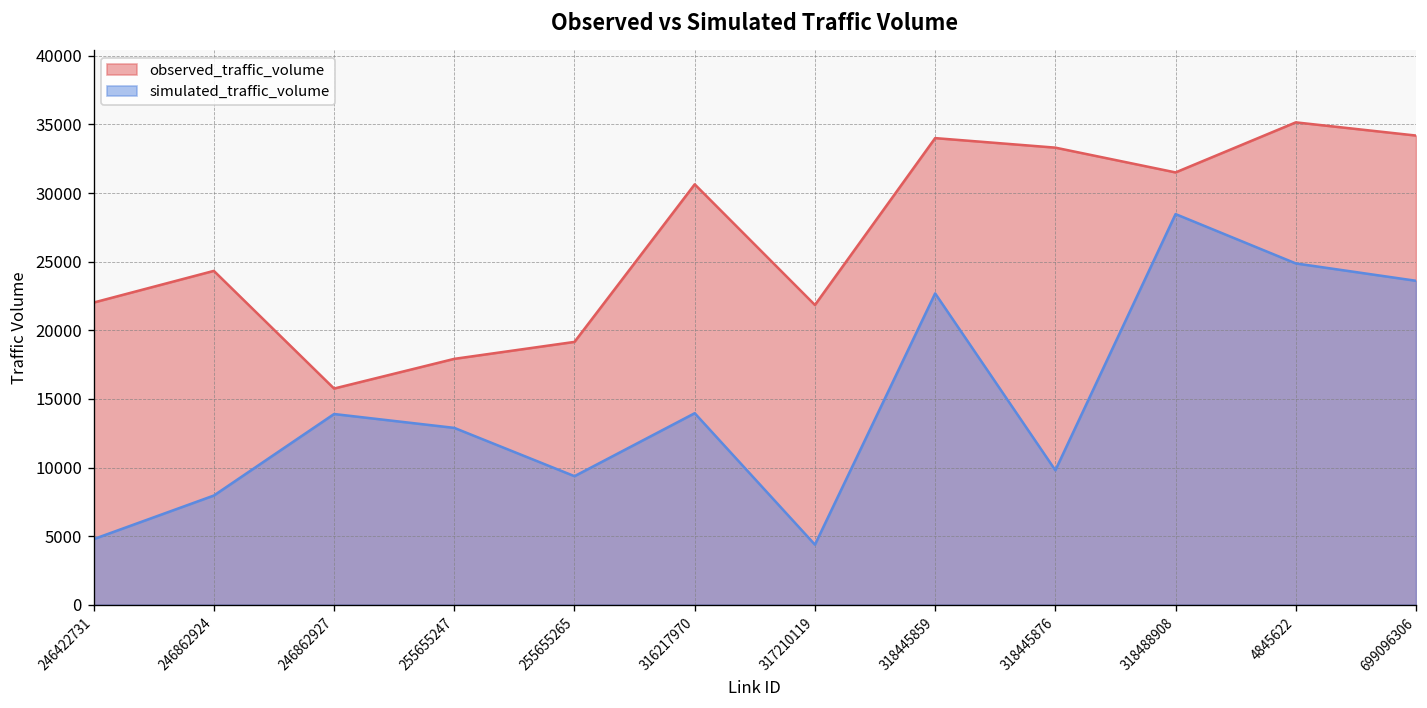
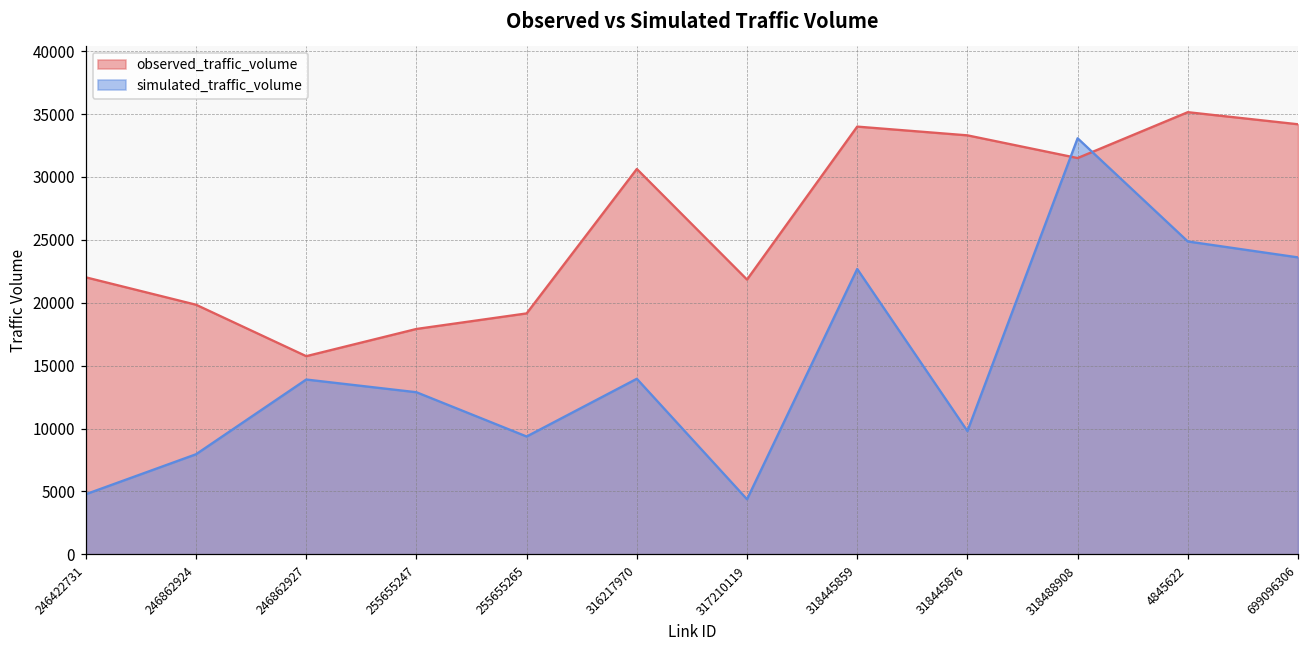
  {
    "observed_traffic_volume": {
      "246422731": 22000,
-     "246862924": 24300,
+     "246862924": 19800,
      "246862927": 15800,
      "255655247": 17900,
      "255655265": 19200,
      "316217970": 30600,
      "317210119": 21800,
      "318445859": 34000,
      "318445876": 33300,
      "318488908": 31500,
      "4845622": 35200,
      "699096306": 34200
    },
    "simulated_traffic_volume": {
      "246422731": 4800,
      "246862924": 8000,
      "246862927": 13900,
      "255655247": 12900,
      "255655265": 9400,
      "316217970": 14000,
      "317210119": 4400,
      "318445859": 22700,
      "318445876": 9800,
-     "318488908": 28500,
+     "318488908": 33100,
      "4845622": 24900,
      "699096306": 23600
    }
  }
